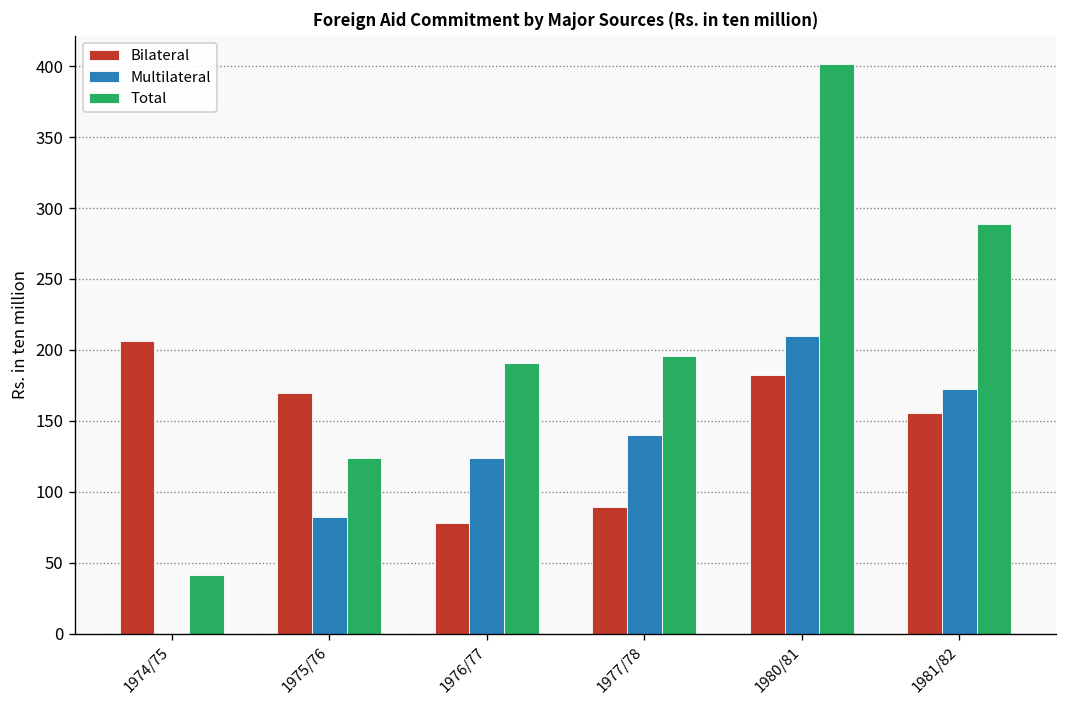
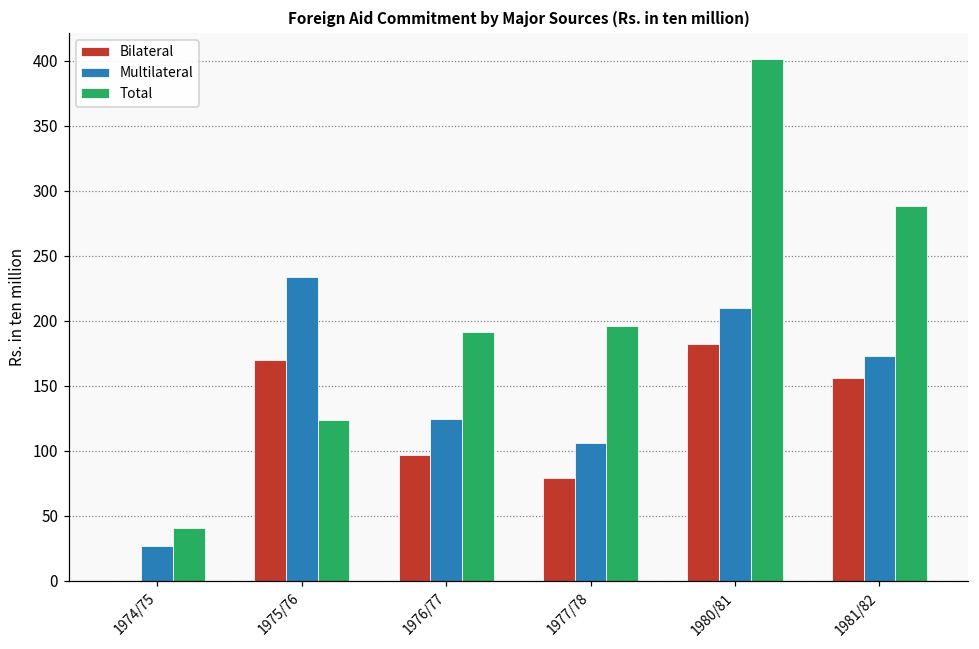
  {
    "Bilateral": {
-     "1974/75": 206,
+     "1974/75": 0,
      "1975/76": 170,
-     "1976/77": 78,
-     "1977/78": 89,
+     "1976/77": 96,
+     "1977/78": 79,
      "1980/81": 182,
      "1981/82": 156
    },
    "Multilateral": {
-     "1974/75": 0,
-     "1975/76": 82,
+     "1974/75": 27,
+     "1975/76": 234,
      "1976/77": 124,
-     "1977/78": 140,
+     "1977/78": 106,
      "1980/81": 210,
      "1981/82": 173
    },
    "Total": {
      "1974/75": 41,
      "1975/76": 124,
      "1976/77": 191,
      "1977/78": 196,
      "1980/81": 401,
      "1981/82": 289
    }
  }
